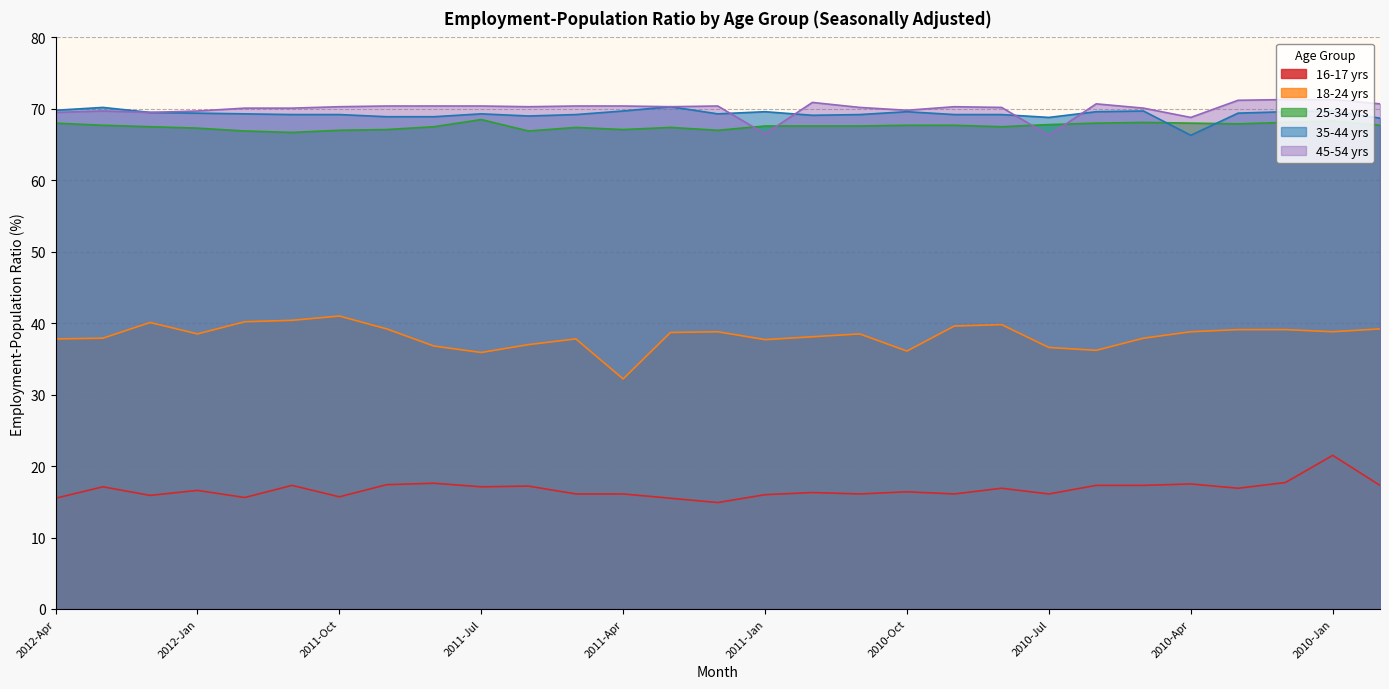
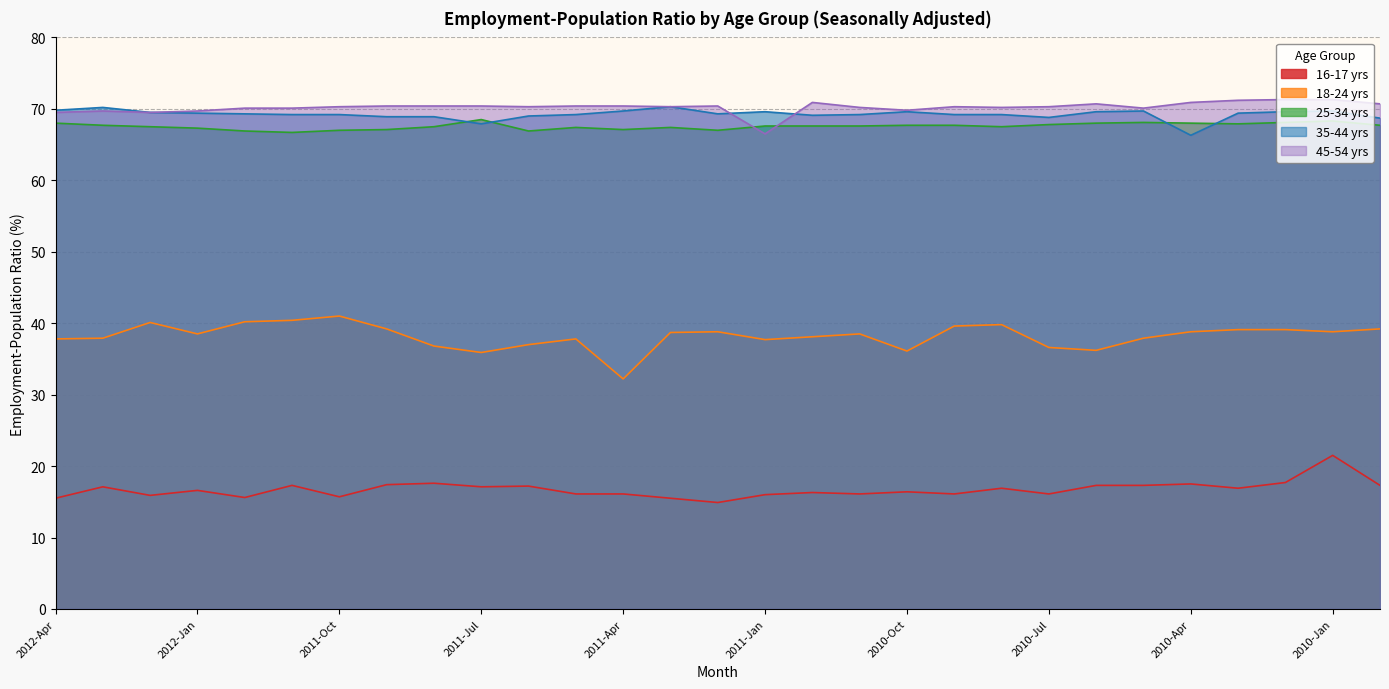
  {
    "16-17 yrs": {
      "2012-Apr": 16,
      "2012-Jan": 17,
      "2011-Oct": 16,
      "2011-Jul": 17,
      "2011-Apr": 16,
      "2011-Jan": 16,
      "2010-Oct": 16,
      "2010-Jul": 16,
      "2010-Apr": 18,
      "2010-Jan": 22
    },
    "18-24 yrs": {
      "2012-Apr": 38,
      "2012-Jan": 39,
      "2011-Oct": 41,
      "2011-Jul": 36,
      "2011-Apr": 32,
      "2011-Jan": 38,
      "2010-Oct": 36,
      "2010-Jul": 37,
      "2010-Apr": 39,
      "2010-Jan": 39
    },
    "25-34 yrs": {
      "2012-Apr": 68,
      "2012-Jan": 67,
      "2011-Oct": 67,
      "2011-Jul": 69,
      "2011-Apr": 67,
      "2011-Jan": 68,
      "2010-Oct": 68,
      "2010-Jul": 68,
      "2010-Apr": 68
    },
    "35-44 yrs": {
      "2011-Oct": 69,
-     "2011-Jul": 69,
+     "2011-Jul": 68,
      "2011-Apr": 70,
      "2011-Jan": 70,
      "2010-Jul": 69,
      "2010-Apr": 66
    },
    "45-54 yrs": {
      "2011-Oct": 70,
      "2011-Jul": 70,
      "2011-Apr": 70,
      "2011-Jan": 67,
-     "2010-Jul": 66,
-     "2010-Apr": 69
+     "2010-Jul": 70,
+     "2010-Apr": 71
    }
  }
